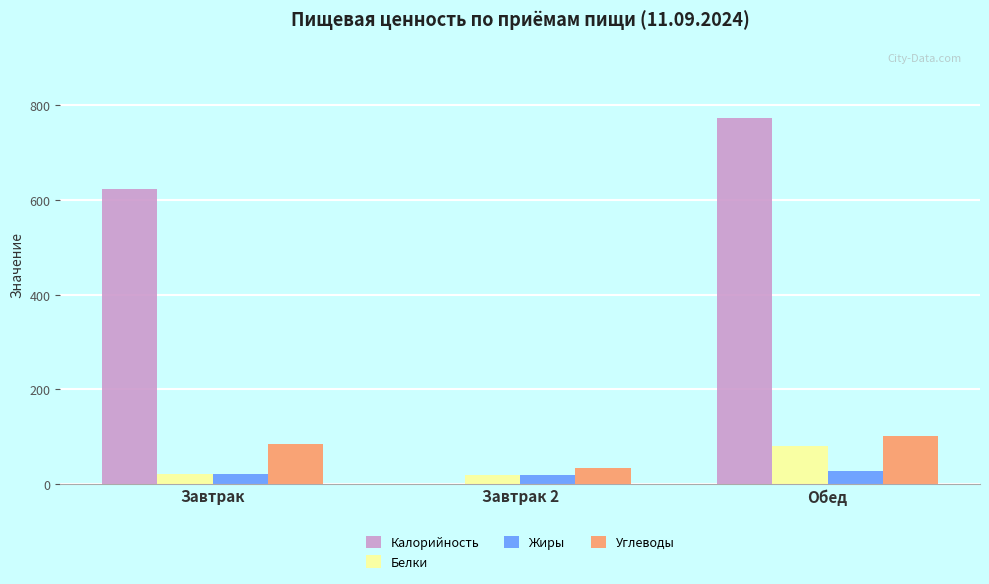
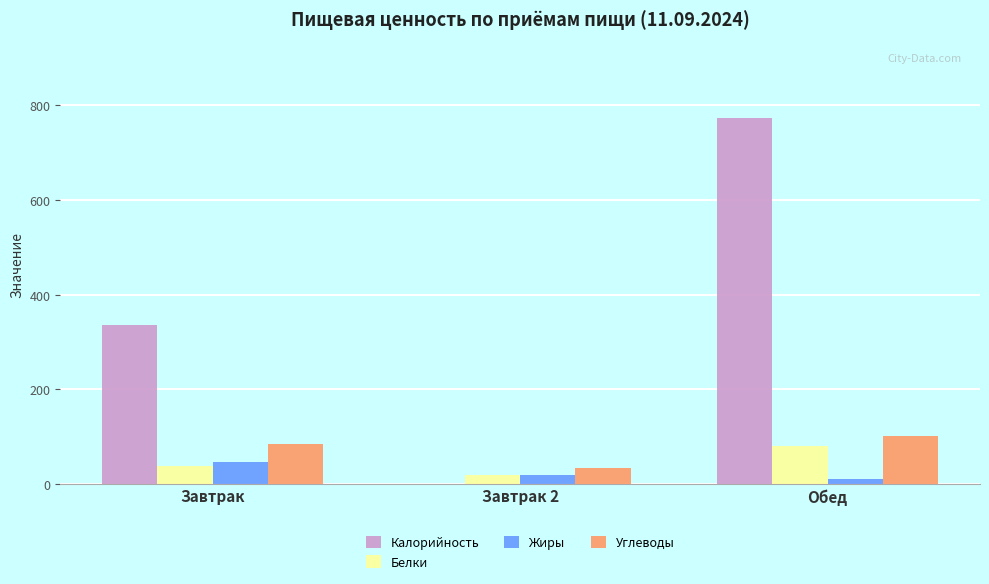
  {
    "Калорийность": {
-     "Завтрак": 620,
+     "Завтрак": 340,
      "Завтрак 2": 0,
      "Обед": 770
    },
    "Белки": {
-     "Завтрак": 20,
+     "Завтрак": 40,
      "Завтрак 2": 20,
      "Обед": 80
    },
    "Жиры": {
-     "Завтрак": 20,
+     "Завтрак": 40,
      "Завтрак 2": 20,
-     "Обед": 30
+     "Обед": 10
    },
    "Углеводы": {
      "Завтрак": 80,
      "Завтрак 2": 30,
      "Обед": 100
    }
  }
